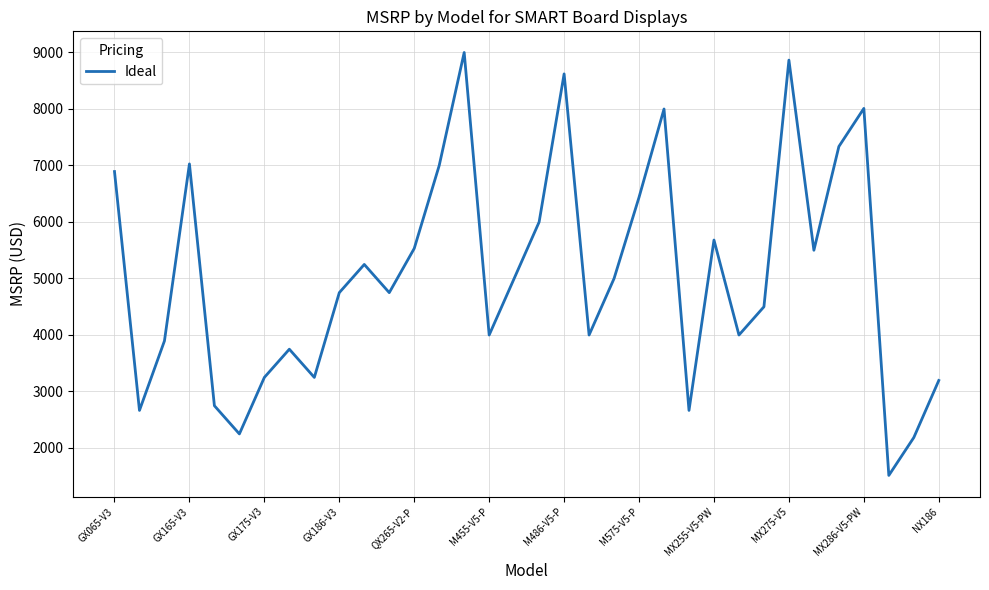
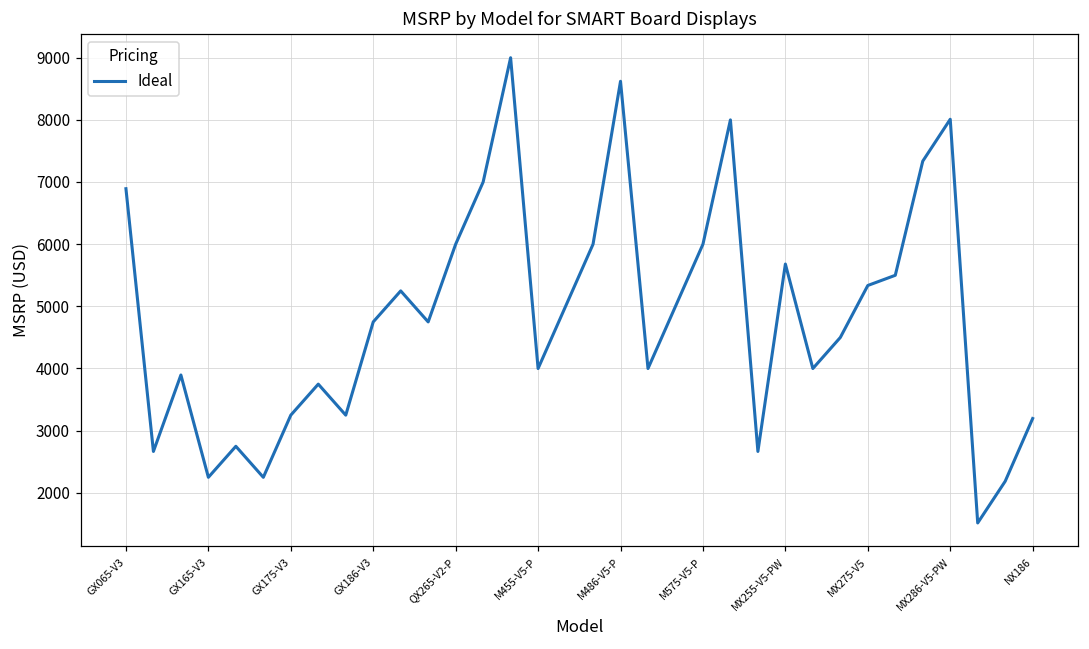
  {
    "GX065-V3": 6900,
-   "GX165-V3": 7000,
+   "GX165-V3": 2200,
    "GX175-V3": 3200,
    "GX186-V3": 4700,
-   "QX265-V2-P": 5500,
+   "QX265-V2-P": 6000,
    "M455-V5-P": 4000,
    "M486-V5-P": 8600,
-   "M575-V5-P": 6400,
+   "M575-V5-P": 6000,
    "MX255-V5-PW": 5700,
-   "MX275-V5": 8900,
+   "MX275-V5": 5300,
    "MX286-V5-PW": 8000,
    "NX186": 3200
  }
